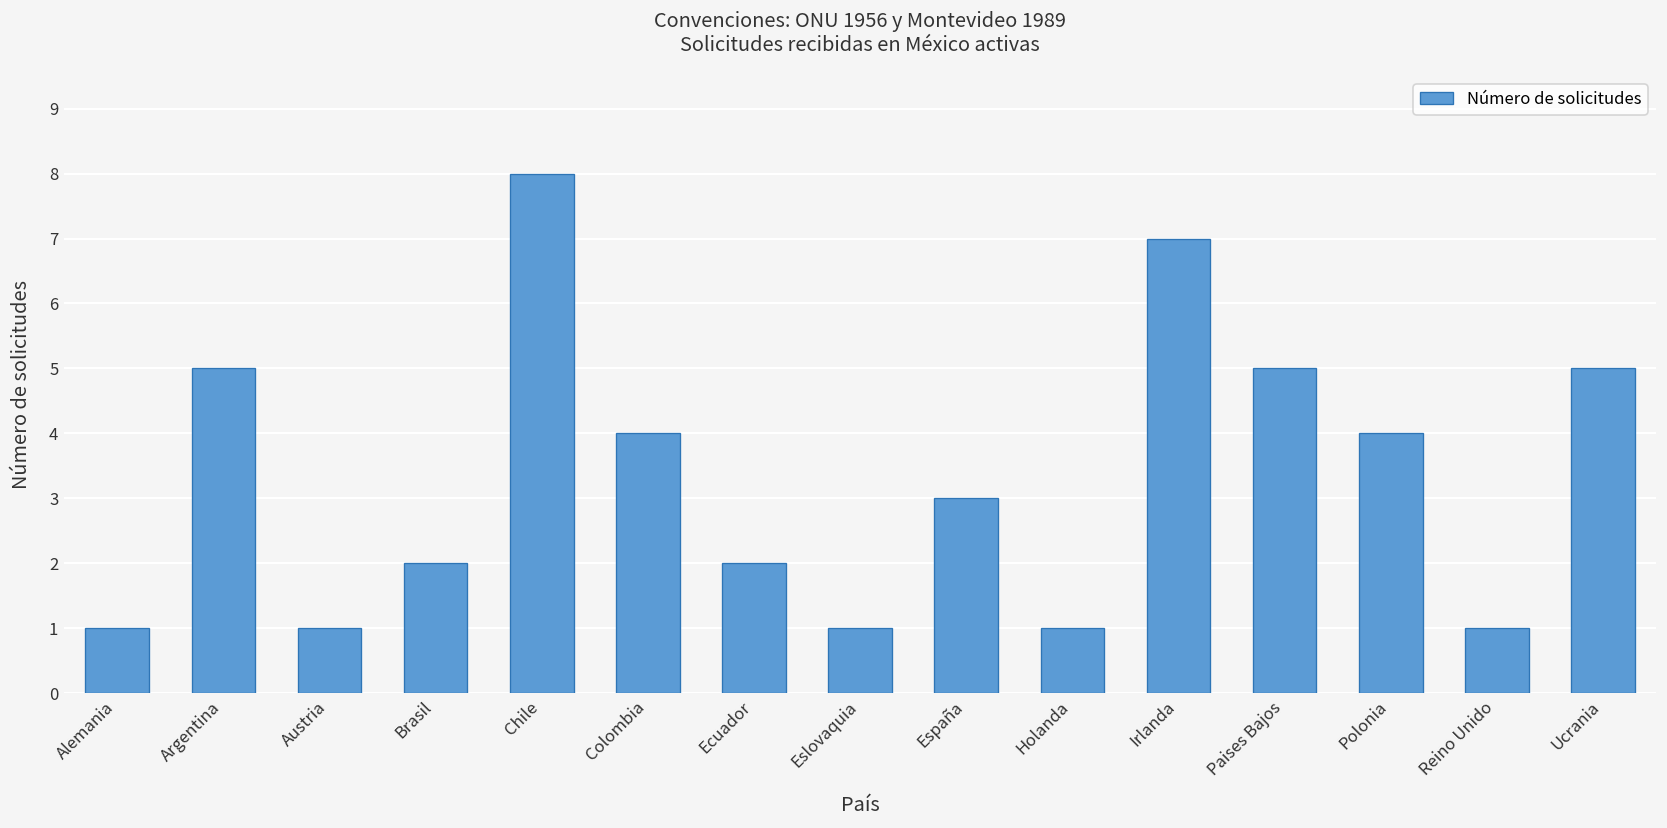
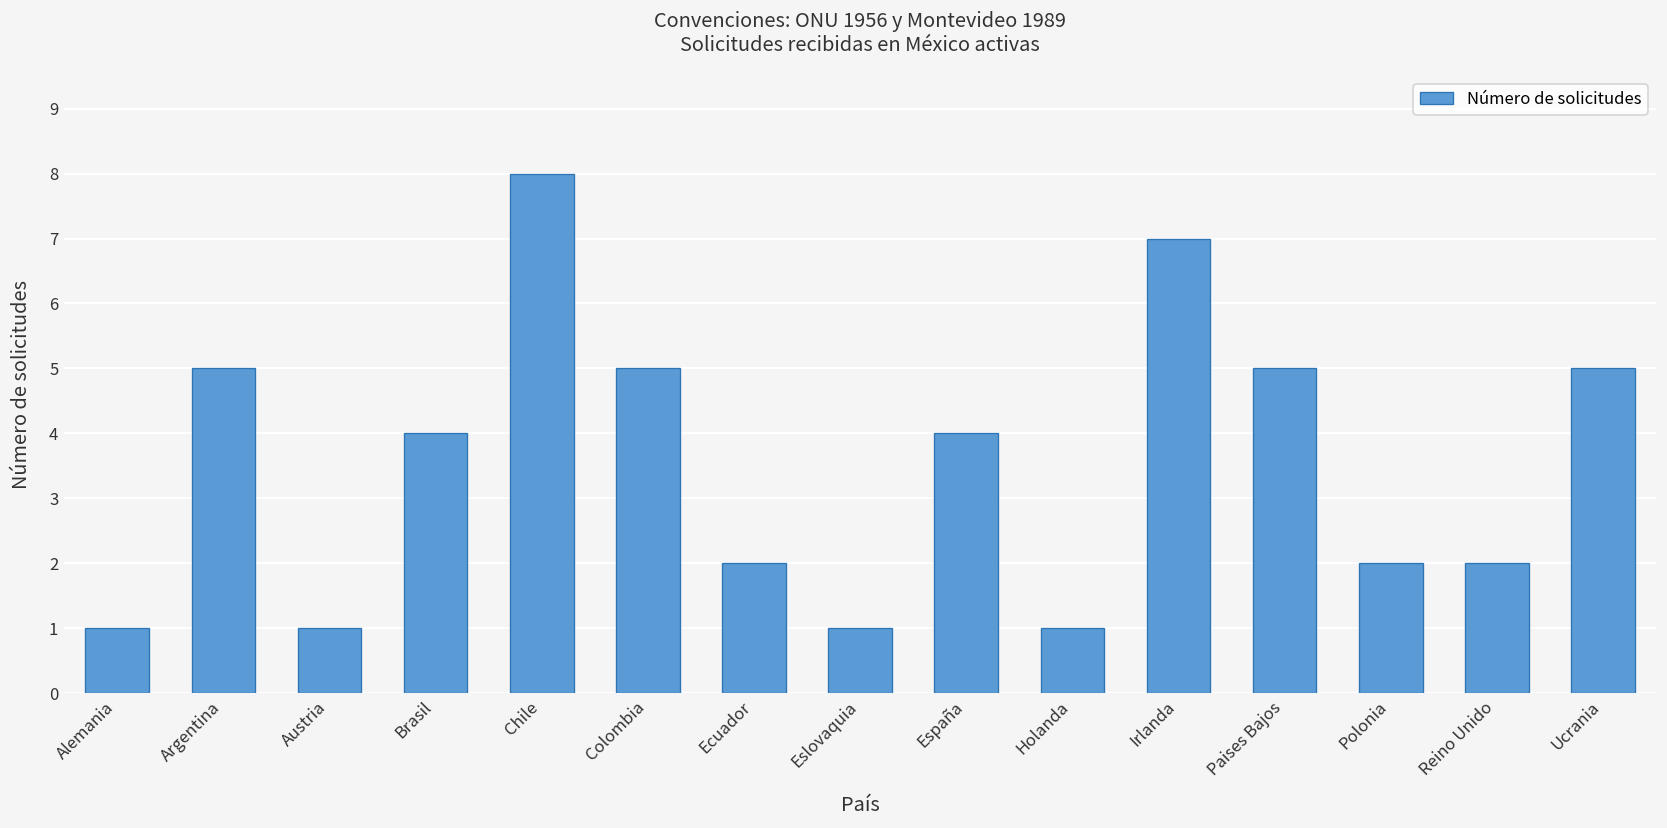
  {
    "Alemania": 1,
    "Argentina": 5,
    "Austria": 1,
-   "Brasil": 2,
+   "Brasil": 4,
    "Chile": 8,
-   "Colombia": 4,
+   "Colombia": 5,
    "Ecuador": 2,
    "Eslovaquia": 1,
-   "España": 3,
+   "España": 4,
    "Holanda": 1,
    "Irlanda": 7,
    "Paises Bajos": 5,
-   "Polonia": 4,
-   "Reino Unido": 1,
+   "Polonia": 2,
+   "Reino Unido": 2,
    "Ucrania": 5
  }
